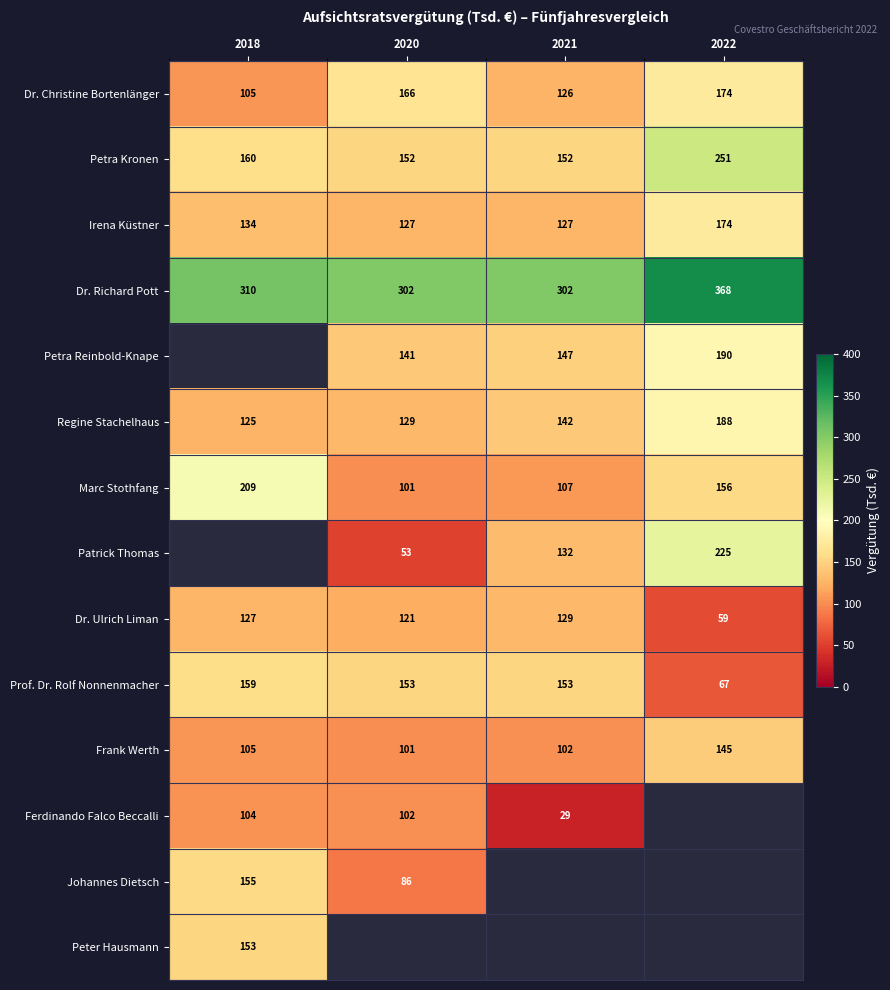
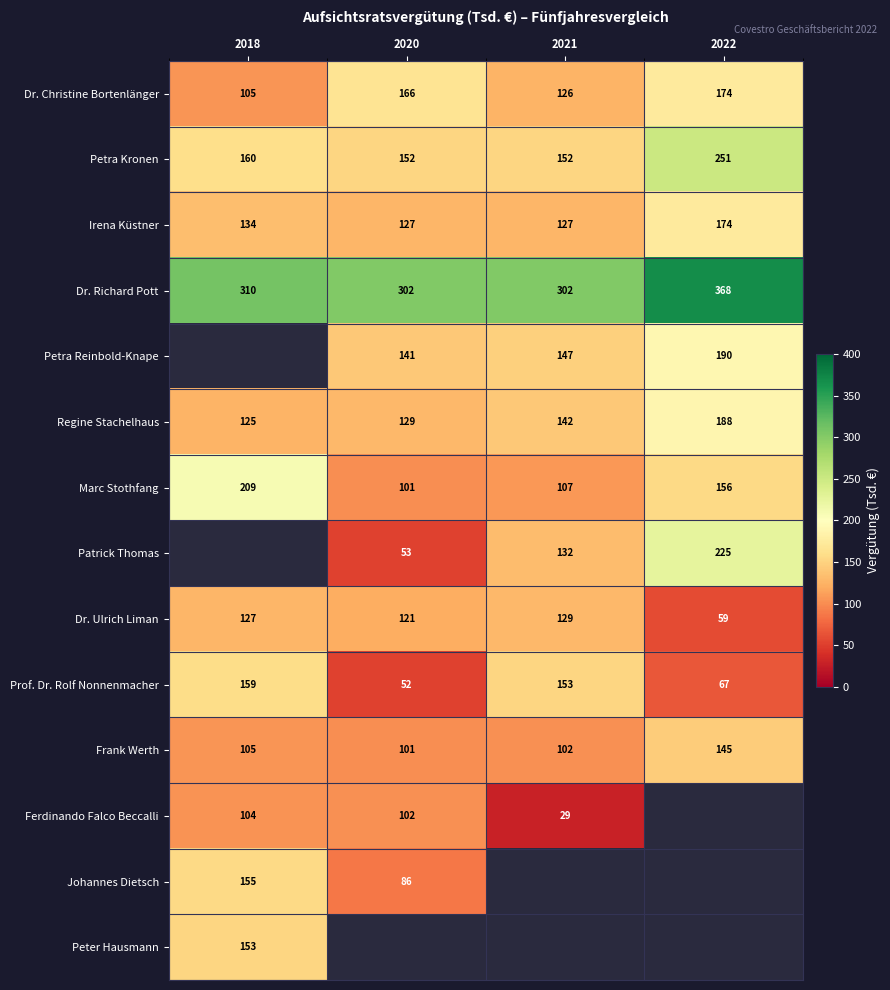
  {
    "Dr. Christine Bortenlänger": {
      "2018": 105,
      "2020": 166,
      "2021": 126,
      "2022": 174
    },
    "Petra Kronen": {
      "2018": 160,
      "2020": 152,
      "2021": 152,
      "2022": 251
    },
    "Irena Küstner": {
      "2018": 134,
      "2020": 127,
      "2021": 127,
      "2022": 174
    },
    "Dr. Richard Pott": {
      "2018": 310,
      "2020": 302,
      "2021": 302,
      "2022": 368
    },
    "Petra Reinbold-Knape": {
      "2020": 141,
      "2021": 147,
      "2022": 190
    },
    "Regine Stachelhaus": {
      "2018": 125,
      "2020": 129,
      "2021": 142,
      "2022": 188
    },
    "Marc Stothfang": {
      "2018": 209,
      "2020": 101,
      "2021": 107,
      "2022": 156
    },
    "Patrick Thomas": {
      "2020": 53,
      "2021": 132,
      "2022": 225
    },
    "Dr. Ulrich Liman": {
      "2018": 127,
      "2020": 121,
      "2021": 129,
      "2022": 59
    },
    "Prof. Dr. Rolf Nonnenmacher": {
      "2018": 159,
-     "2020": 153,
+     "2020": 52,
      "2021": 153,
      "2022": 67
    },
    "Frank Werth": {
      "2018": 105,
      "2020": 101,
      "2021": 102,
      "2022": 145
    },
    "Ferdinando Falco Beccalli": {
      "2018": 104,
      "2020": 102,
      "2021": 29
    },
    "Johannes Dietsch": {
      "2018": 155,
      "2020": 86
    },
    "Peter Hausmann": {
      "2018": 153
    }
  }
